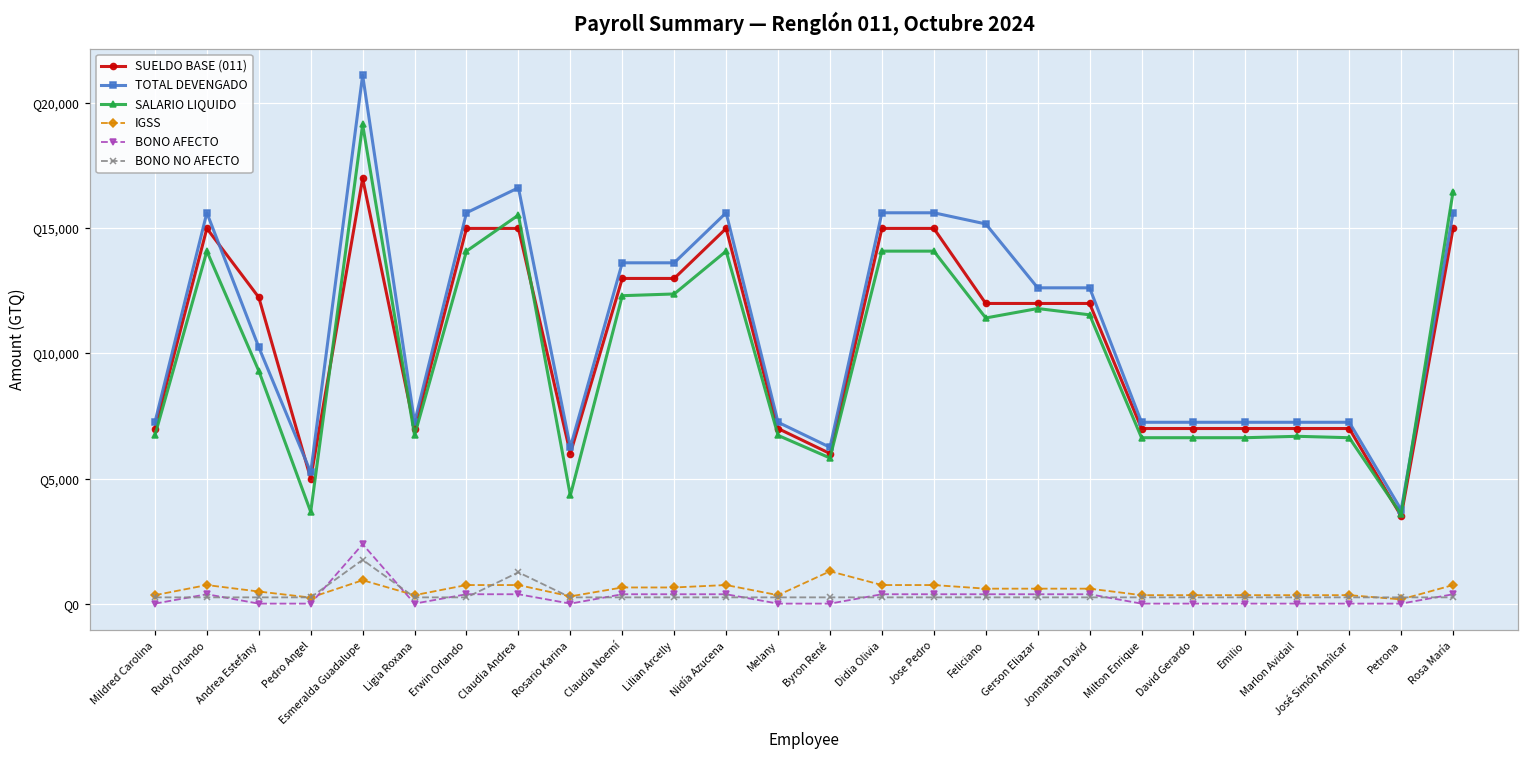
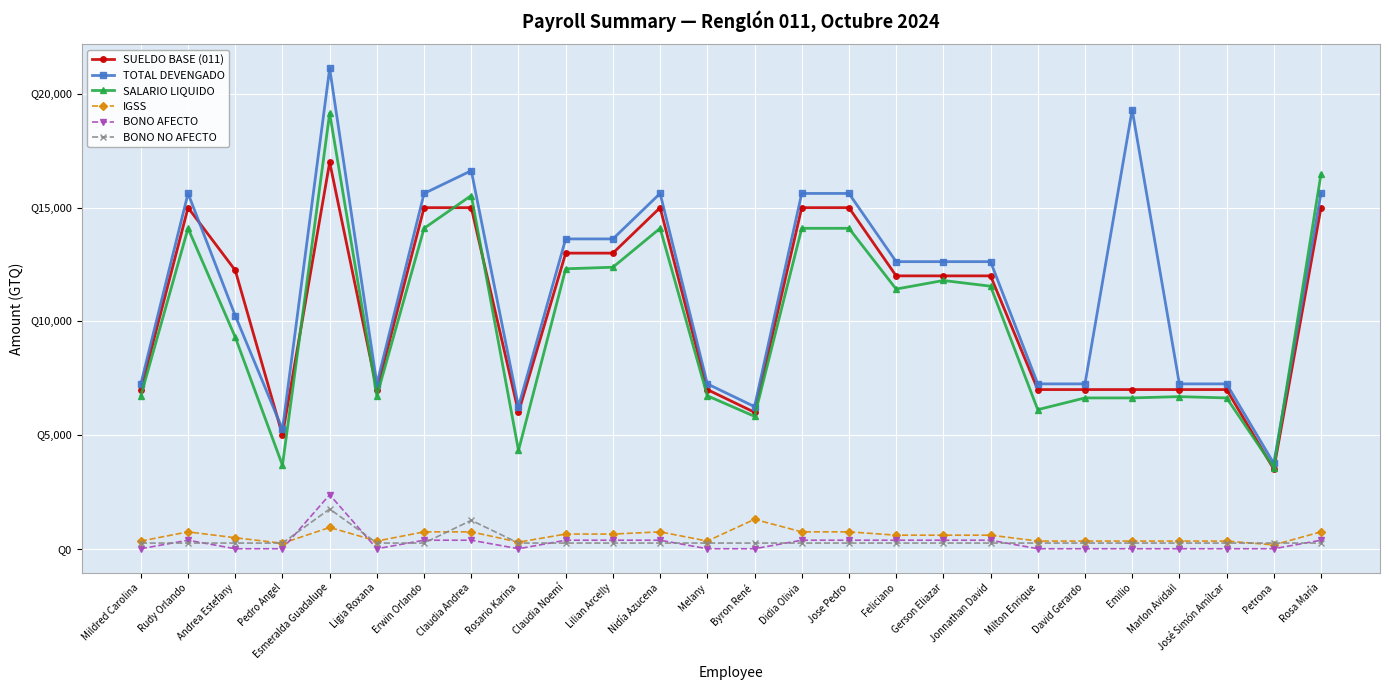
  {
    "SUELDO BASE (011)": {
      "Mildred Carolina": "Q7,000",
      "Rudy Orlando": "Q15,000",
      "Andrea Estefany": "Q12,200",
      "Pedro Angel": "Q5,000",
      "Esmeralda Guadalupe": "Q17,000",
      "Ligia Roxana": "Q7,000",
      "Erwin Orlando": "Q15,000",
      "Claudia Andrea": "Q15,000",
      "Rosario Karina": "Q6,000",
      "Claudia Noemí": "Q13,000",
      "Lilian Arcelly": "Q13,000",
      "Nidía Azucena": "Q15,000",
      "Melany": "Q7,000",
      "Byron René": "Q6,000",
      "Didia Olivia": "Q15,000",
      "Jose Pedro": "Q15,000",
      "Feliciano": "Q12,000",
      "Gerson Eliazar": "Q12,000",
      "Jonnathan David": "Q12,000",
      "Milton Enrique": "Q7,000",
      "David Gerardo": "Q7,000",
      "Emilio": "Q7,000",
      "Marlon Avidail": "Q7,000",
      "José Simón Amílcar": "Q7,000",
      "Rosa María": "Q15,000"
    },
    "TOTAL DEVENGADO": {
      "Mildred Carolina": "Q7,300",
      "Rudy Orlando": "Q15,600",
      "Andrea Estefany": "Q10,300",
      "Pedro Angel": "Q5,300",
      "Esmeralda Guadalupe": "Q21,100",
      "Ligia Roxana": "Q7,300",
      "Erwin Orlando": "Q15,600",
      "Claudia Andrea": "Q16,600",
      "Rosario Karina": "Q6,300",
      "Claudia Noemí": "Q13,600",
      "Lilian Arcelly": "Q13,600",
      "Nidía Azucena": "Q15,600",
      "Melany": "Q7,300",
      "Byron René": "Q6,300",
      "Didia Olivia": "Q15,600",
      "Jose Pedro": "Q15,600",
-     "Feliciano": "Q15,200",
+     "Feliciano": "Q12,600",
      "Gerson Eliazar": "Q12,600",
      "Jonnathan David": "Q12,600",
      "Milton Enrique": "Q7,300",
      "David Gerardo": "Q7,300",
-     "Emilio": "Q7,300",
+     "Emilio": "Q19,300",
      "Marlon Avidail": "Q7,300",
      "José Simón Amílcar": "Q7,300",
      "Petrona": "Q3,800",
      "Rosa María": "Q15,600"
    },
    "SALARIO LIQUIDO": {
      "Mildred Carolina": "Q6,700",
      "Rudy Orlando": "Q14,100",
      "Andrea Estefany": "Q9,300",
      "Pedro Angel": "Q3,700",
      "Esmeralda Guadalupe": "Q19,200",
      "Ligia Roxana": "Q6,700",
      "Erwin Orlando": "Q14,100",
      "Claudia Andrea": "Q15,500",
      "Rosario Karina": "Q4,300",
      "Claudia Noemí": "Q12,300",
      "Lilian Arcelly": "Q12,400",
      "Nidía Azucena": "Q14,100",
      "Melany": "Q6,700",
      "Byron René": "Q5,800",
      "Didia Olivia": "Q14,100",
      "Jose Pedro": "Q14,100",
      "Feliciano": "Q11,400",
      "Gerson Eliazar": "Q11,800",
      "Jonnathan David": "Q11,500",
-     "Milton Enrique": "Q6,600",
+     "Milton Enrique": "Q6,100",
      "David Gerardo": "Q6,600",
      "Emilio": "Q6,600",
      "Marlon Avidail": "Q6,700",
      "José Simón Amílcar": "Q6,600",
      "Rosa María": "Q16,500"
    },
    "IGSS": {
      "Rudy Orlando": "Q700",
      "Andrea Estefany": "Q500",
      "Esmeralda Guadalupe": "Q900",
      "Erwin Orlando": "Q700",
      "Claudia Andrea": "Q700",
      "Claudia Noemí": "Q600",
      "Lilian Arcelly": "Q600",
      "Nidía Azucena": "Q700",
      "Byron René": "Q1,300",
      "Didia Olivia": "Q700",
      "Jose Pedro": "Q700",
      "Feliciano": "Q600",
      "Gerson Eliazar": "Q600",
      "Jonnathan David": "Q600",
      "Rosa María": "Q700"
    },
    "BONO AFECTO": {
      "Mildred Carolina": "Q0",
      "Rudy Orlando": "Q400",
      "Andrea Estefany": "Q0",
      "Pedro Angel": "Q0",
      "Esmeralda Guadalupe": "Q2,400",
      "Ligia Roxana": "Q0",
      "Erwin Orlando": "Q400",
      "Claudia Andrea": "Q400",
      "Rosario Karina": "Q0",
      "Claudia Noemí": "Q400",
      "Lilian Arcelly": "Q400",
      "Nidía Azucena": "Q400",
      "Melany": "Q0",
      "Byron René": "Q0",
      "Didia Olivia": "Q400",
      "Jose Pedro": "Q400",
      "Feliciano": "Q400",
      "Gerson Eliazar": "Q400",
      "Jonnathan David": "Q400",
      "Milton Enrique": "Q0",
      "David Gerardo": "Q0",
      "Emilio": "Q0",
      "Marlon Avidail": "Q0",
      "José Simón Amílcar": "Q0",
      "Petrona": "Q0",
      "Rosa María": "Q400"
    },
    "BONO NO AFECTO": {
      "Rudy Orlando": "Q300",
      "Andrea Estefany": "Q300",
      "Esmeralda Guadalupe": "Q1,800",
      "Erwin Orlando": "Q300",
      "Claudia Andrea": "Q1,300",
      "Claudia Noemí": "Q300",
      "Lilian Arcelly": "Q300",
      "Nidía Azucena": "Q300",
      "Byron René": "Q300",
      "Didia Olivia": "Q300",
      "Jose Pedro": "Q300",
      "Feliciano": "Q300",
      "Gerson Eliazar": "Q300",
      "Jonnathan David": "Q300",
      "Rosa María": "Q300"
    }
  }
